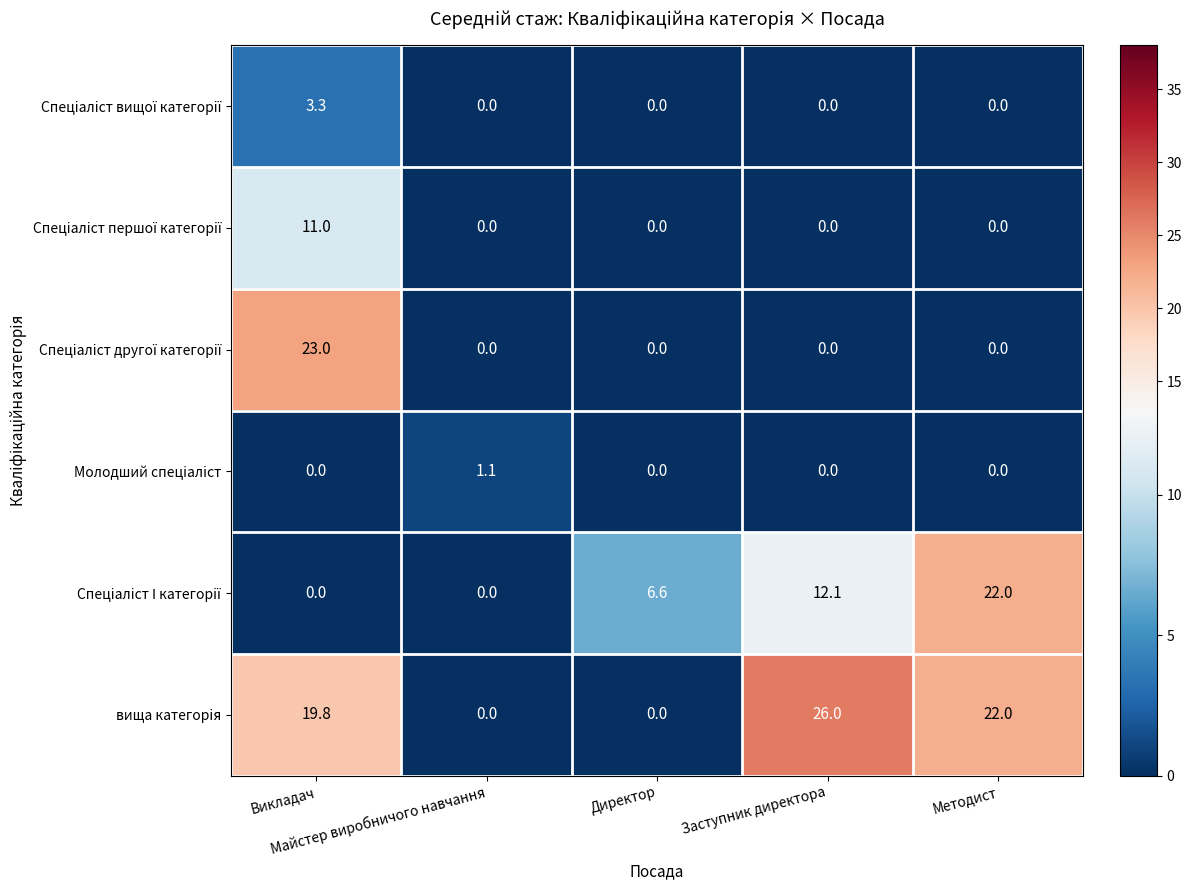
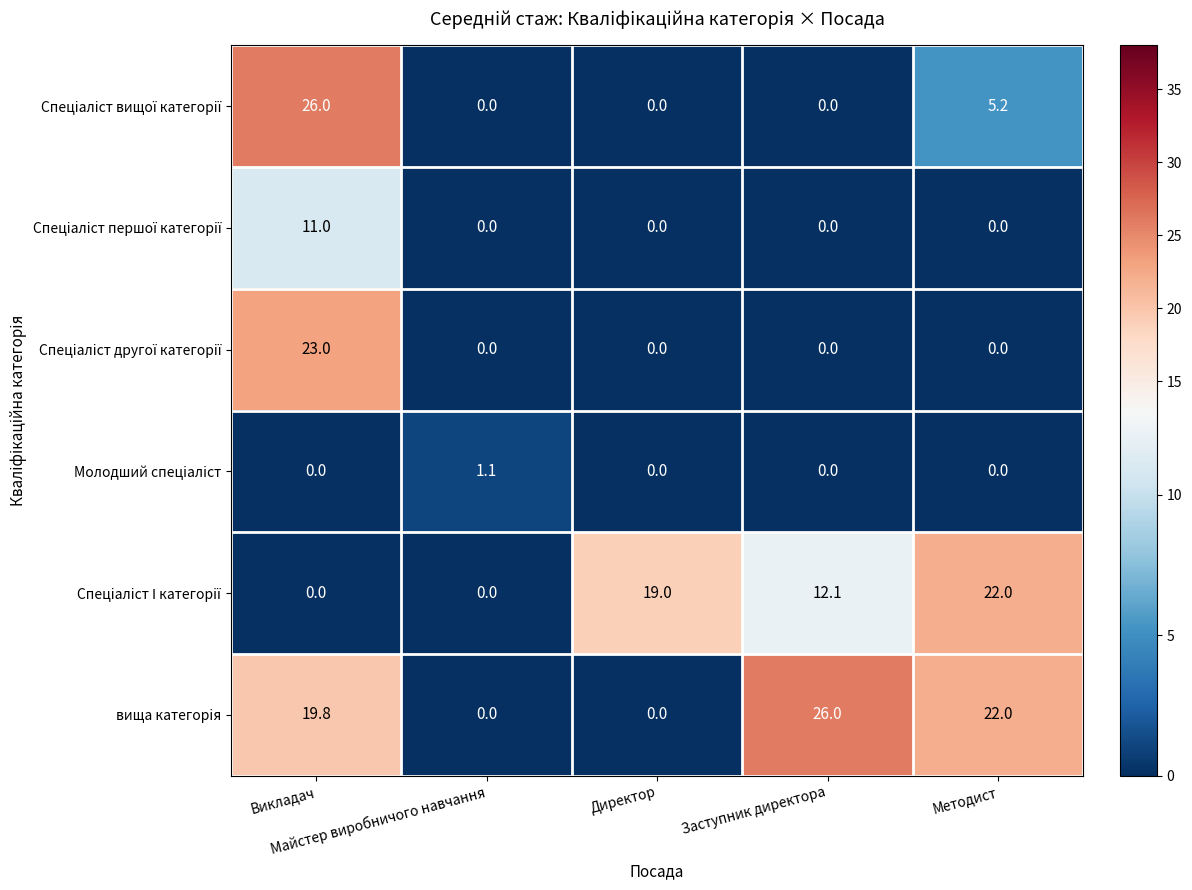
  {
    "Спеціаліст вищої категорії": {
-     "Викладач": 3.3,
+     "Викладач": 26.0,
      "Майстер виробничого навчання": 0.0,
      "Директор": 0.0,
      "Заступник директора": 0.0,
-     "Методист": 0.0
+     "Методист": 5.2
    },
    "Спеціаліст першої категорії": {
      "Викладач": 11.0,
      "Майстер виробничого навчання": 0.0,
      "Директор": 0.0,
      "Заступник директора": 0.0,
      "Методист": 0.0
    },
    "Спеціаліст другої категорії": {
      "Викладач": 23.0,
      "Майстер виробничого навчання": 0.0,
      "Директор": 0.0,
      "Заступник директора": 0.0,
      "Методист": 0.0
    },
    "Молодший спеціаліст": {
      "Викладач": 0.0,
      "Майстер виробничого навчання": 1.1,
      "Директор": 0.0,
      "Заступник директора": 0.0,
      "Методист": 0.0
    },
    "Спеціаліст І категорії": {
      "Викладач": 0.0,
      "Майстер виробничого навчання": 0.0,
-     "Директор": 6.6,
+     "Директор": 19.0,
      "Заступник директора": 12.1,
      "Методист": 22.0
    },
    "вища категорія": {
      "Викладач": 19.8,
      "Майстер виробничого навчання": 0.0,
      "Директор": 0.0,
      "Заступник директора": 26.0,
      "Методист": 22.0
    }
  }
